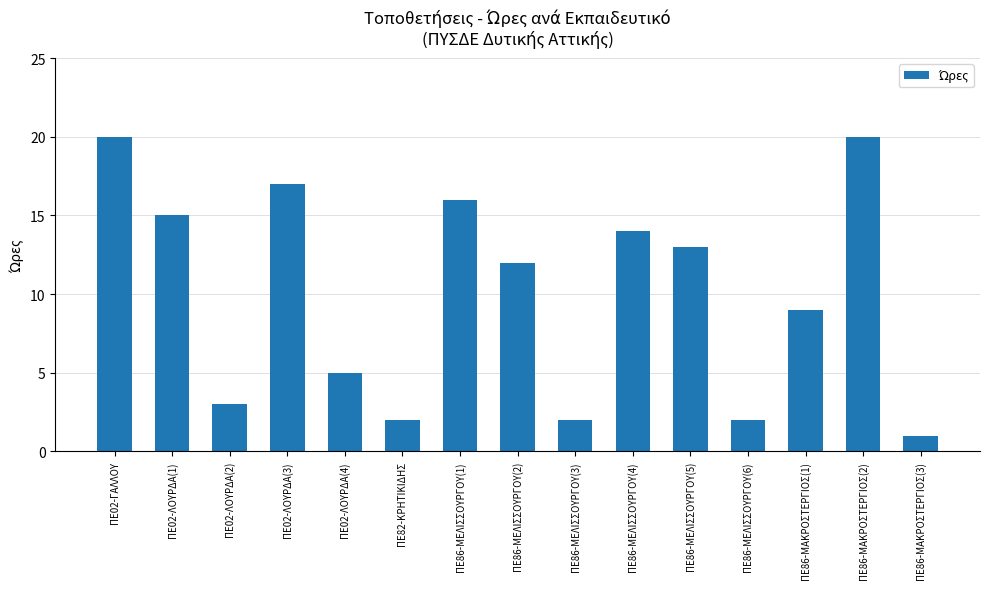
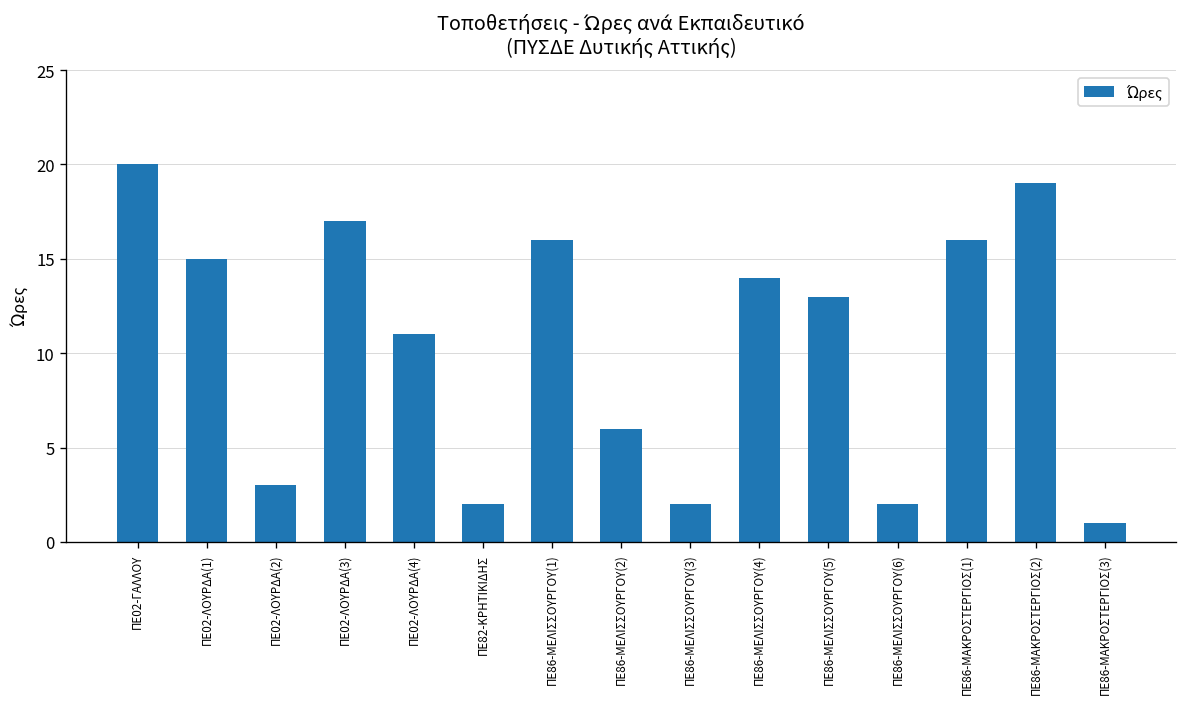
  {
    "ΠΕ02-ΓΑΛΛΟΥ": 20,
    "ΠΕ02-ΛΟΥΡΔΑ(1)": 15,
    "ΠΕ02-ΛΟΥΡΔΑ(2)": 3,
    "ΠΕ02-ΛΟΥΡΔΑ(3)": 17,
-   "ΠΕ02-ΛΟΥΡΔΑ(4)": 5,
+   "ΠΕ02-ΛΟΥΡΔΑ(4)": 11,
    "ΠΕ82-ΚΡΗΤΙΚΙΔΗΣ": 2,
    "ΠΕ86-ΜΕΛΙΣΣΟΥΡΓΟΥ(1)": 16,
-   "ΠΕ86-ΜΕΛΙΣΣΟΥΡΓΟΥ(2)": 12,
+   "ΠΕ86-ΜΕΛΙΣΣΟΥΡΓΟΥ(2)": 6,
    "ΠΕ86-ΜΕΛΙΣΣΟΥΡΓΟΥ(3)": 2,
    "ΠΕ86-ΜΕΛΙΣΣΟΥΡΓΟΥ(4)": 14,
    "ΠΕ86-ΜΕΛΙΣΣΟΥΡΓΟΥ(5)": 13,
    "ΠΕ86-ΜΕΛΙΣΣΟΥΡΓΟΥ(6)": 2,
-   "ΠΕ86-ΜΑΚΡΟΣΤΕΡΓΙΟΣ(1)": 9,
-   "ΠΕ86-ΜΑΚΡΟΣΤΕΡΓΙΟΣ(2)": 20,
+   "ΠΕ86-ΜΑΚΡΟΣΤΕΡΓΙΟΣ(1)": 16,
+   "ΠΕ86-ΜΑΚΡΟΣΤΕΡΓΙΟΣ(2)": 19,
    "ΠΕ86-ΜΑΚΡΟΣΤΕΡΓΙΟΣ(3)": 1
  }
